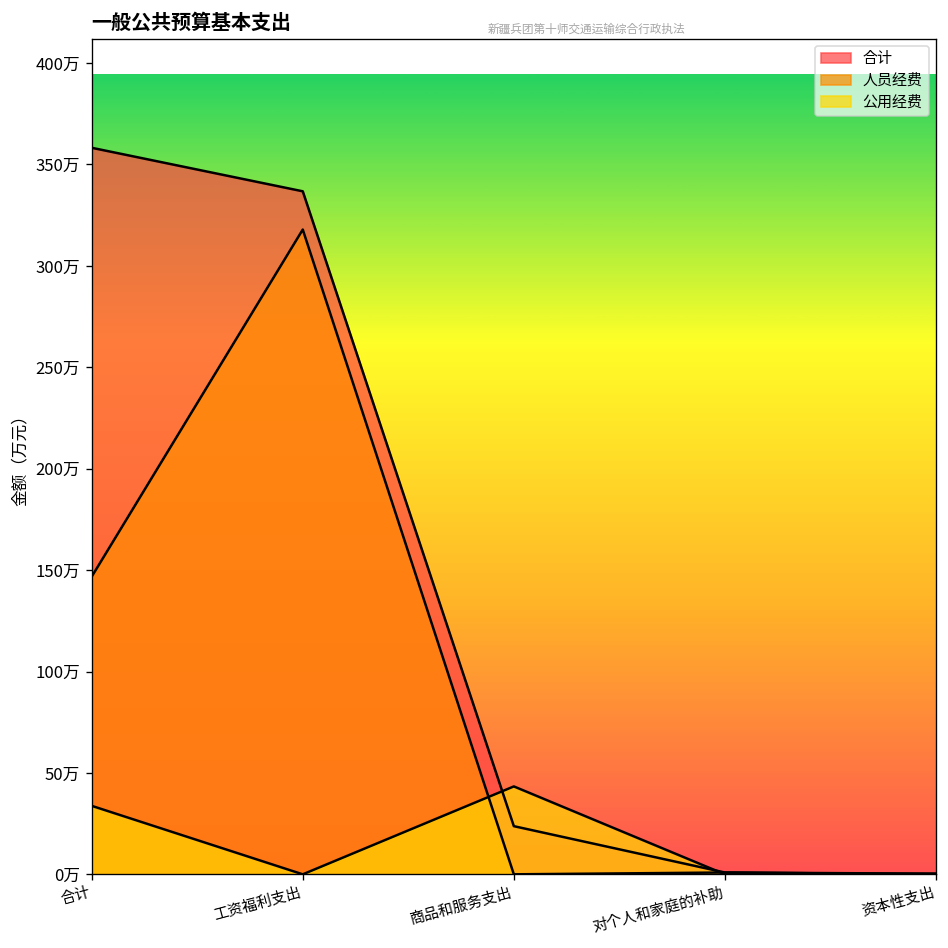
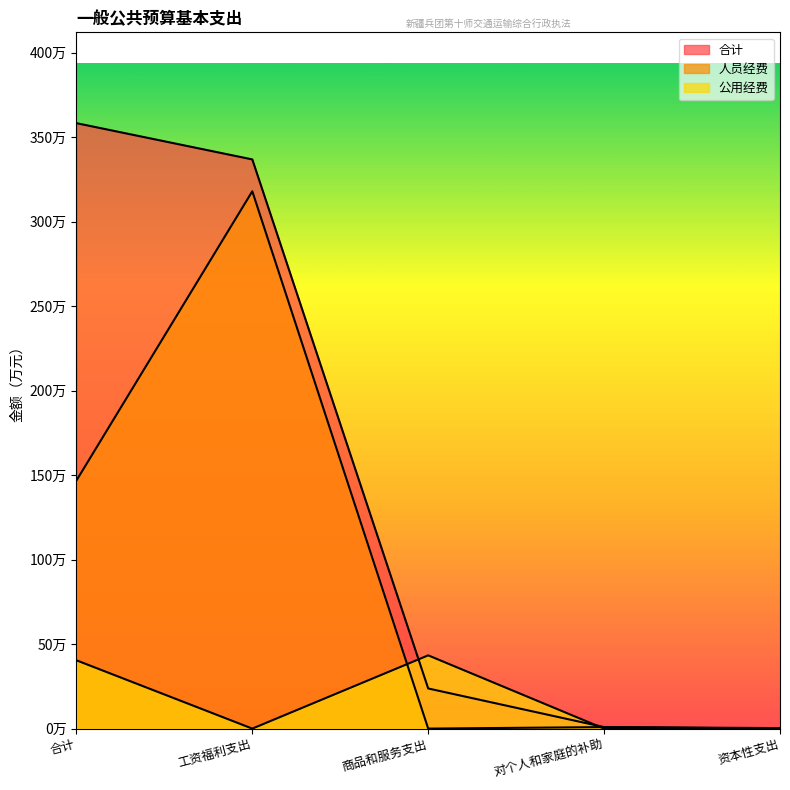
  {
    "合计": {
      "合计": "358万",
      "工资福利支出": "337万",
      "商品和服务支出": "24万"
    },
    "人员经费": {
      "合计": "147万",
      "工资福利支出": "318万",
      "商品和服务支出": "0万"
    },
    "公用经费": {
-     "合计": "34万",
+     "合计": "40万",
      "工资福利支出": "0万",
      "商品和服务支出": "43万"
    }
  }
